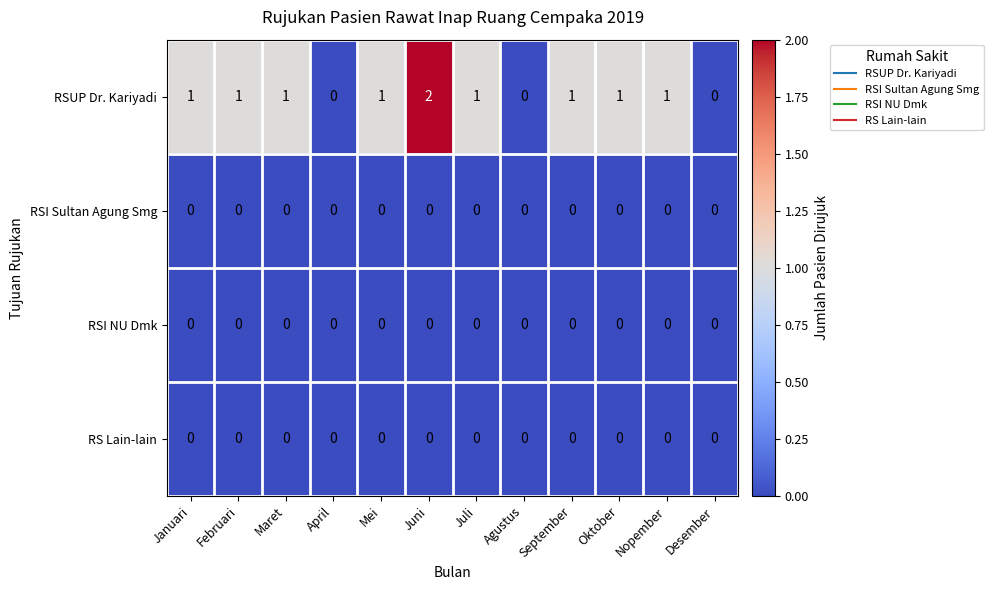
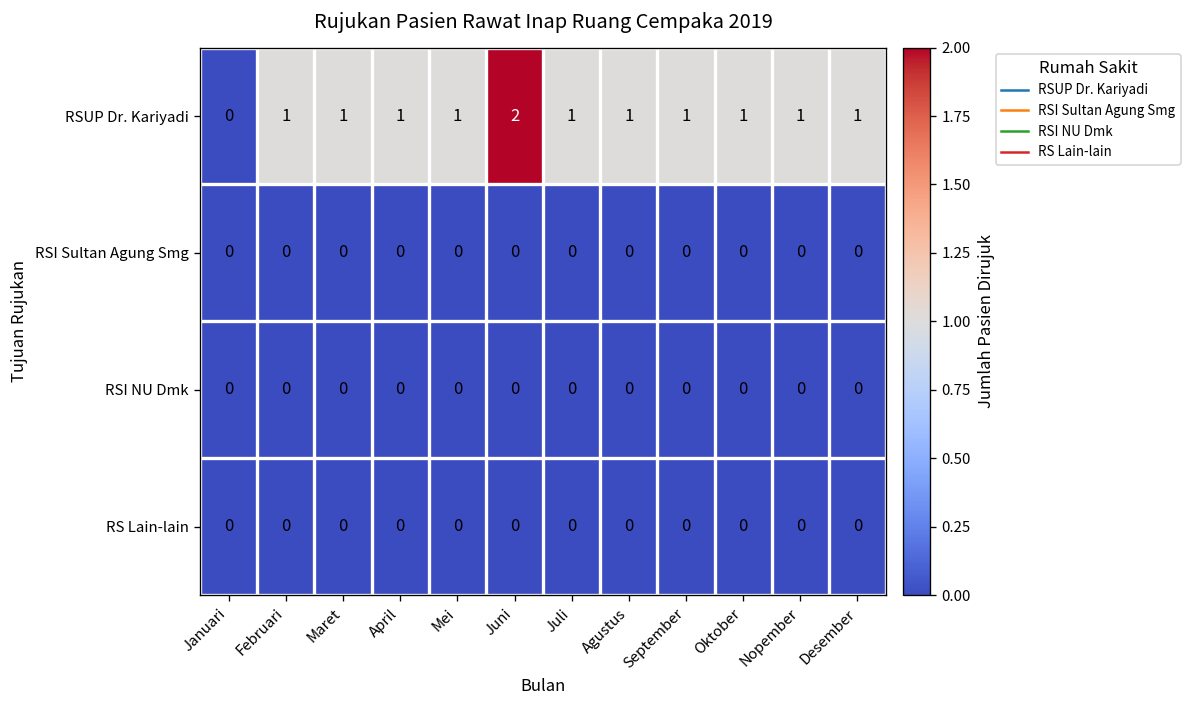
  {
    "RSUP Dr. Kariyadi": {
-     "Januari": 1,
+     "Januari": 0,
      "Februari": 1,
      "Maret": 1,
-     "April": 0,
+     "April": 1,
      "Mei": 1,
      "Juni": 2,
      "Juli": 1,
-     "Agustus": 0,
+     "Agustus": 1,
      "September": 1,
      "Oktober": 1,
      "Nopember": 1,
-     "Desember": 0
+     "Desember": 1
    },
    "RSI Sultan Agung Smg": {
      "Januari": 0,
      "Februari": 0,
      "Maret": 0,
      "April": 0,
      "Mei": 0,
      "Juni": 0,
      "Juli": 0,
      "Agustus": 0,
      "September": 0,
      "Oktober": 0,
      "Nopember": 0,
      "Desember": 0
    },
    "RSI NU Dmk": {
      "Januari": 0,
      "Februari": 0,
      "Maret": 0,
      "April": 0,
      "Mei": 0,
      "Juni": 0,
      "Juli": 0,
      "Agustus": 0,
      "September": 0,
      "Oktober": 0,
      "Nopember": 0,
      "Desember": 0
    },
    "RS Lain-lain": {
      "Januari": 0,
      "Februari": 0,
      "Maret": 0,
      "April": 0,
      "Mei": 0,
      "Juni": 0,
      "Juli": 0,
      "Agustus": 0,
      "September": 0,
      "Oktober": 0,
      "Nopember": 0,
      "Desember": 0
    }
  }
